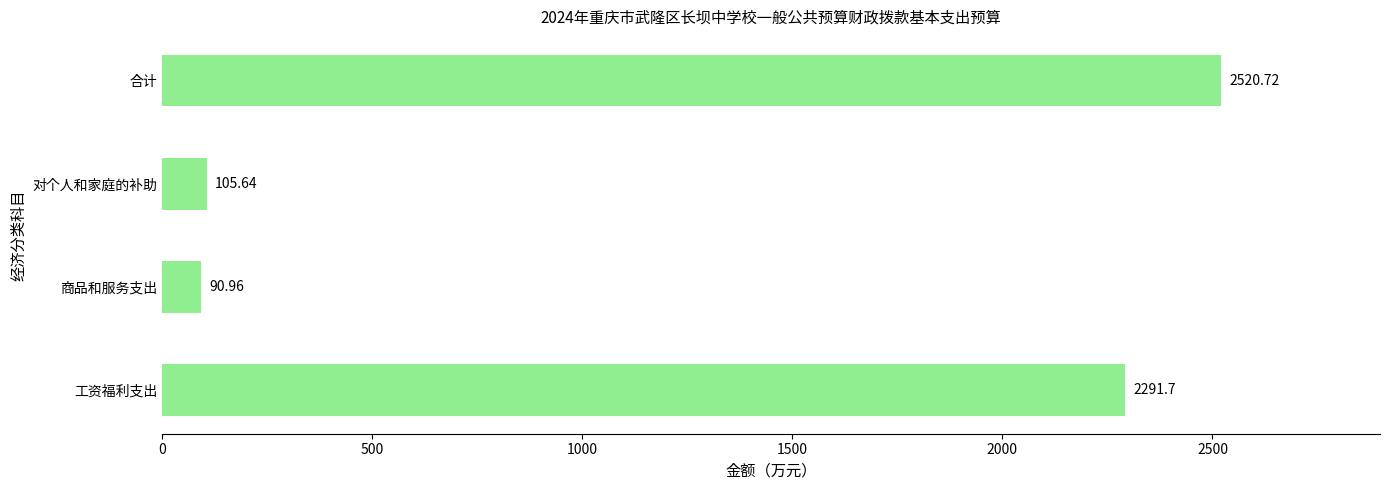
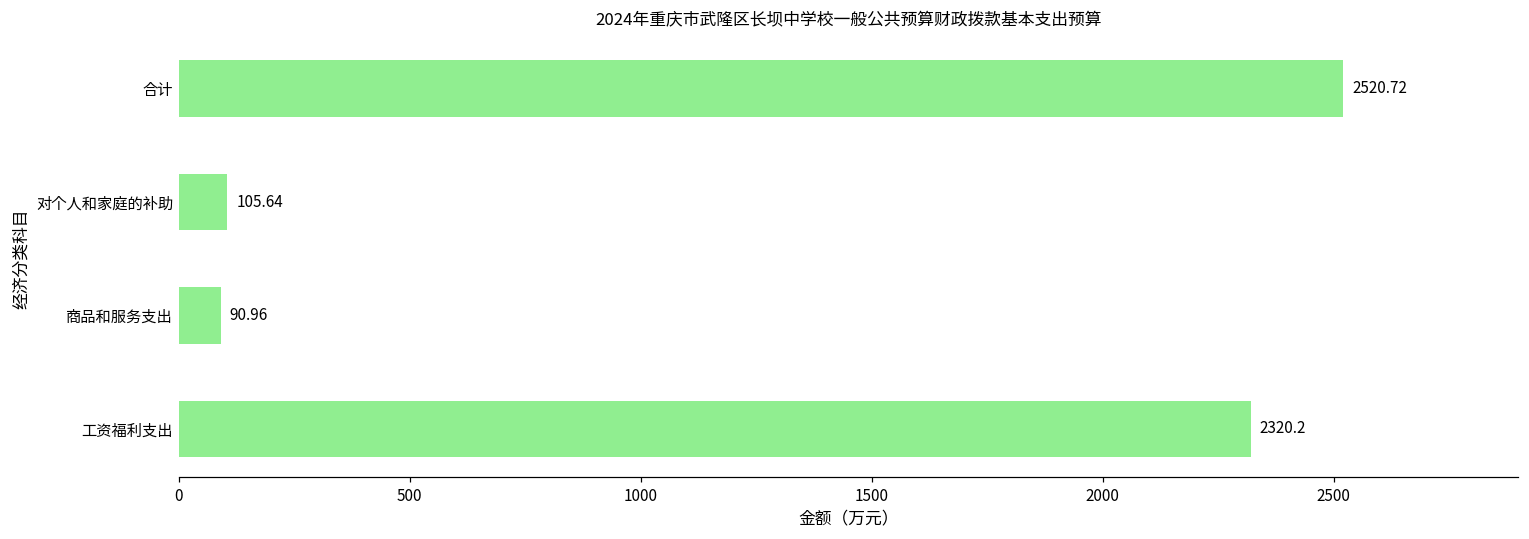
  {
    "合计": 2520.72,
    "对个人和家庭的补助": 105.64,
    "商品和服务支出": 90.96,
-   "工资福利支出": 2291.7
+   "工资福利支出": 2320.2
  }
